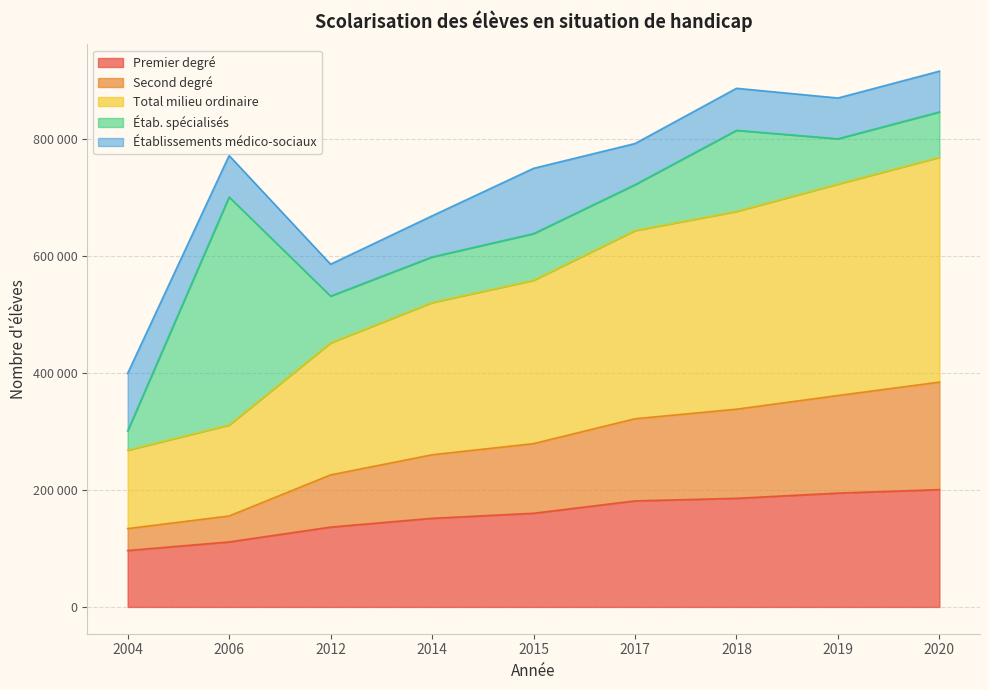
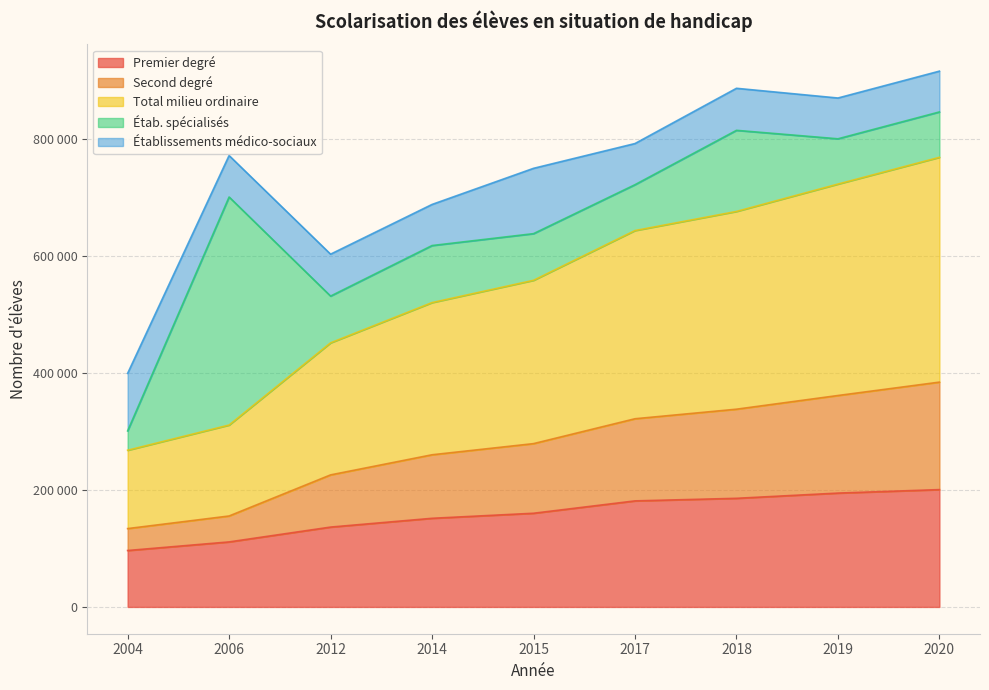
  {
    "Total milieu ordinaire": {
      "2004": 130000,
      "2006": 160000,
      "2012": 230000,
      "2014": 260000,
      "2015": 280000,
      "2017": 320000,
      "2018": 340000,
      "2019": 360000,
      "2020": 380000
    },
    "Étab. spécialisés": {
      "2004": 30000,
      "2006": 390000,
      "2012": 80000,
-     "2014": 80000,
+     "2014": 100000,
      "2015": 80000,
      "2017": 80000,
      "2018": 140000,
      "2019": 80000,
      "2020": 80000
    },
    "Établissements médico-sociaux": {
      "2004": 100000,
      "2006": 70000,
-     "2012": 50000,
+     "2012": 70000,
      "2014": 70000,
      "2015": 110000,
      "2017": 70000,
      "2018": 70000,
      "2019": 70000,
      "2020": 70000
    }
  }
